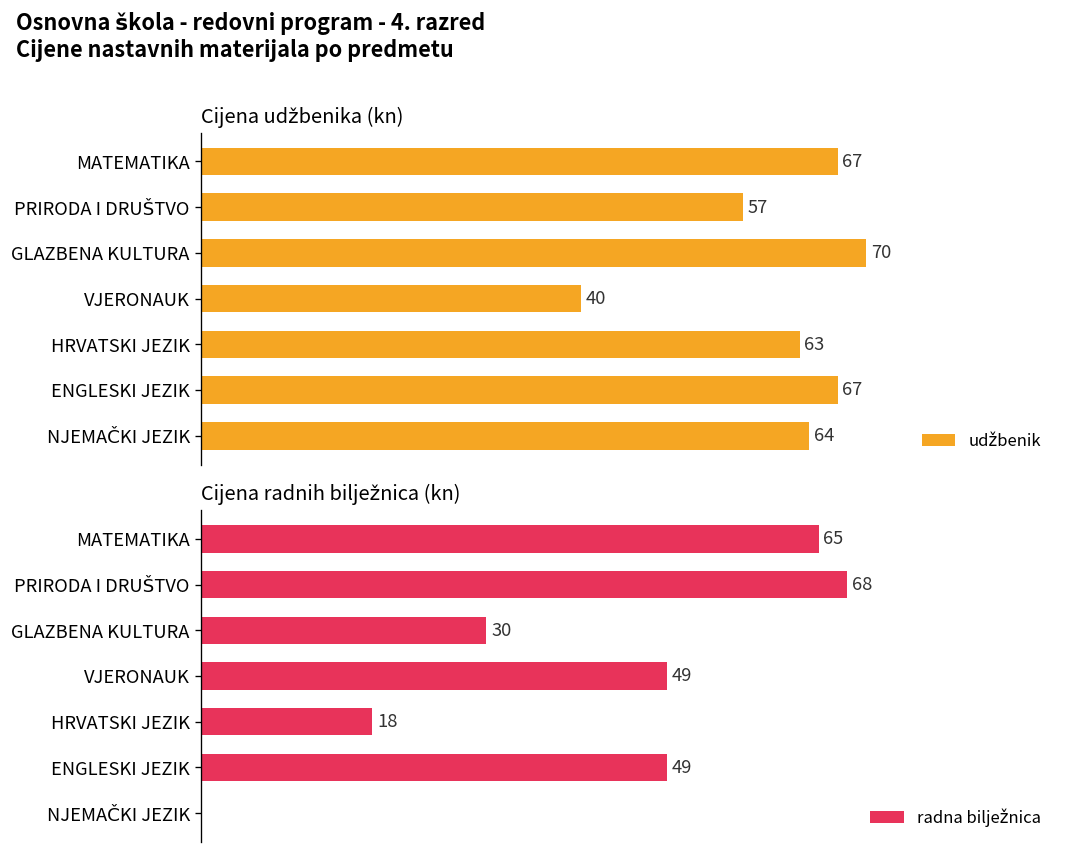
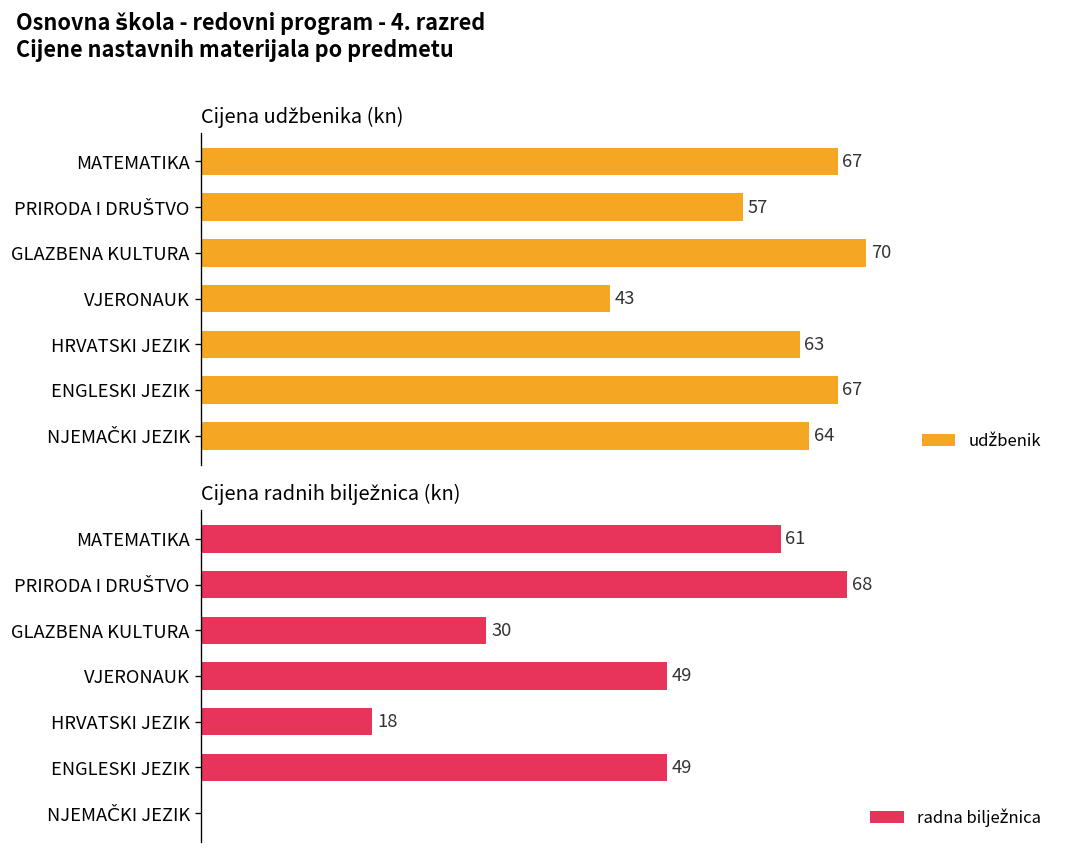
  {
    "Cijena udžbenika (kn)": {
      "MATEMATIKA": 67,
      "PRIRODA I DRUŠTVO": 57,
      "GLAZBENA KULTURA": 70,
-     "VJERONAUK": 40,
+     "VJERONAUK": 43,
      "HRVATSKI JEZIK": 63,
      "ENGLESKI JEZIK": 67,
      "NJEMAČKI JEZIK": 64
    },
    "Cijena radnih bilježnica (kn)": {
-     "MATEMATIKA": 65,
+     "MATEMATIKA": 61,
      "PRIRODA I DRUŠTVO": 68,
      "GLAZBENA KULTURA": 30,
      "VJERONAUK": 49,
      "HRVATSKI JEZIK": 18,
      "ENGLESKI JEZIK": 49
    }
  }
